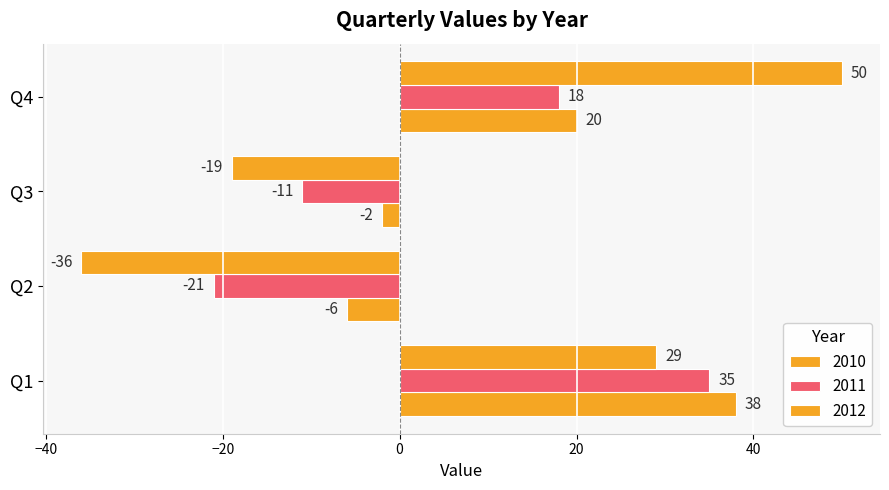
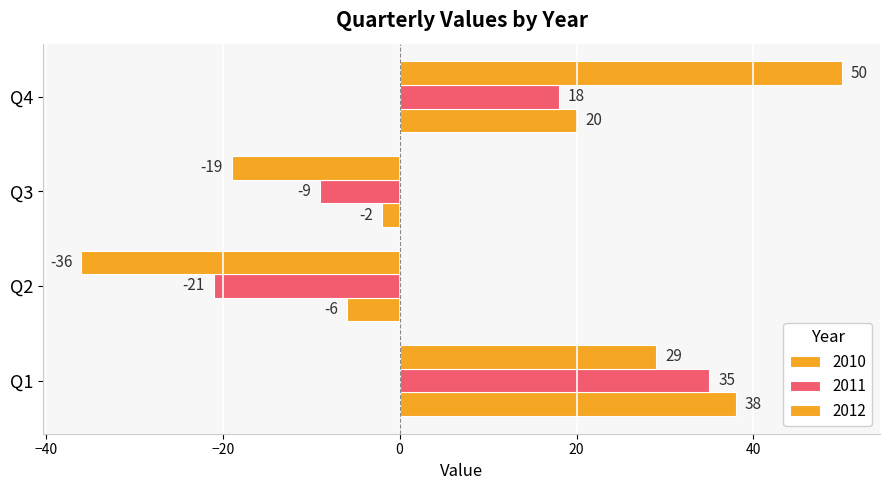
  {
    "2011": {
      "Q4": 18,
-     "Q3": -11,
+     "Q3": -9,
      "Q2": -21,
      "Q1": 35
    }
  }
